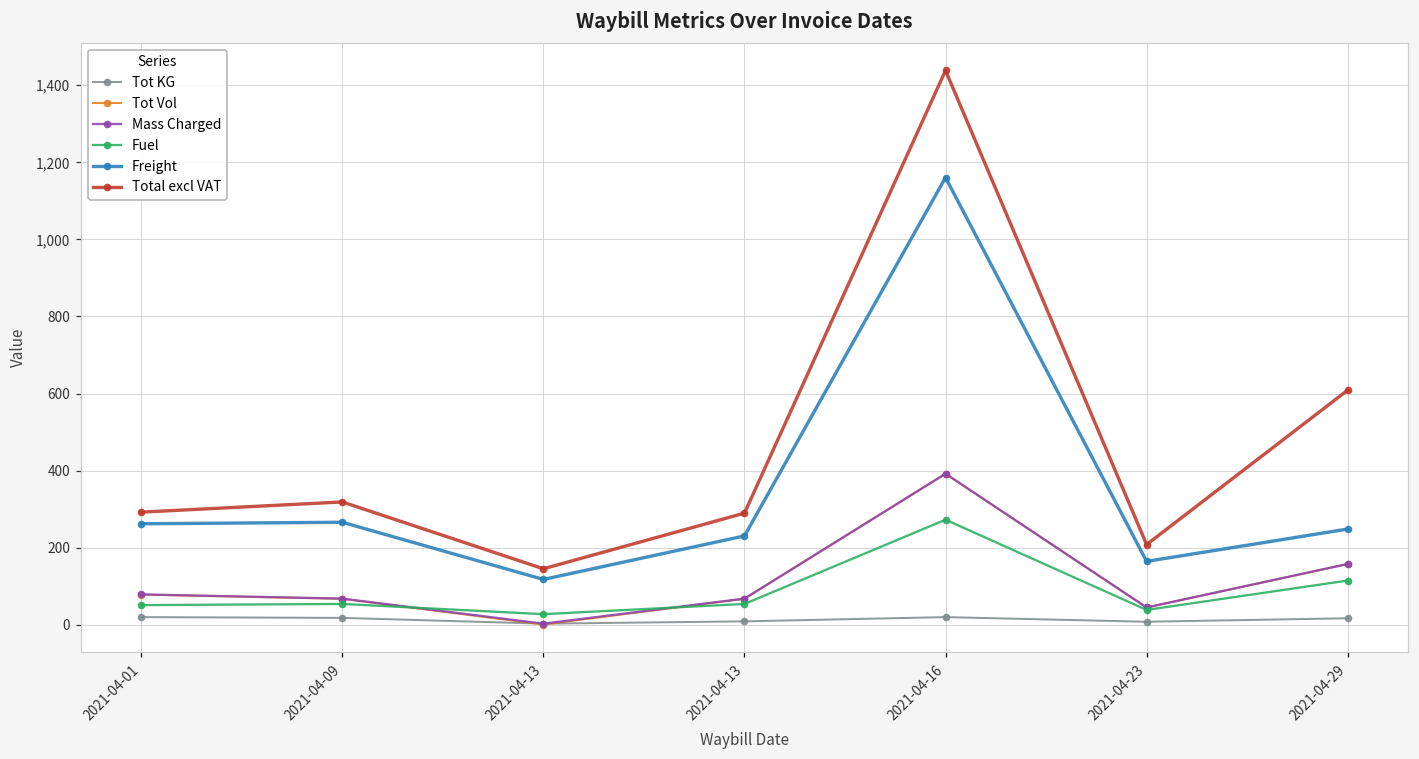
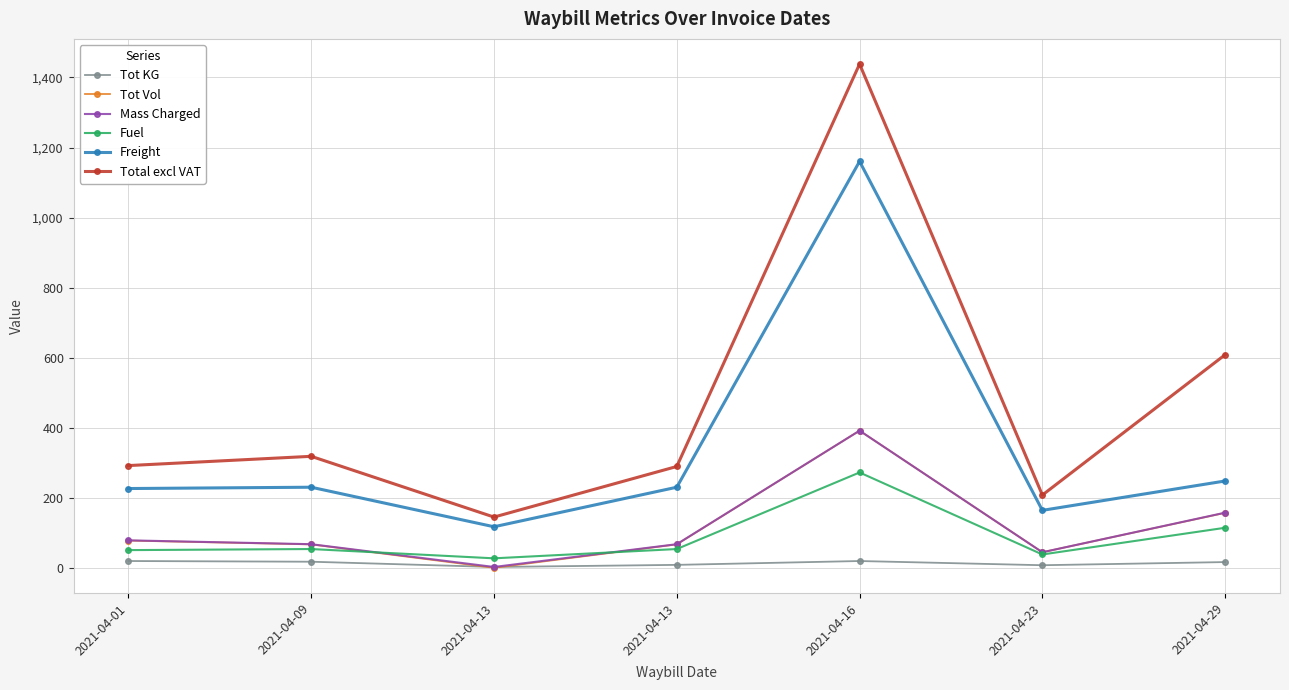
  {
    "Tot KG": {
      "2021-04-01": "20",
      "2021-04-09": "20",
      "2021-04-16": "20",
      "2021-04-23": "10",
      "2021-04-29": "20"
    },
    "Fuel": {
      "2021-04-01": "50",
      "2021-04-09": "50",
      "2021-04-16": "270",
      "2021-04-29": "110"
    },
    "Freight": {
-     "2021-04-01": "260",
-     "2021-04-09": "270",
+     "2021-04-01": "230",
+     "2021-04-09": "230",
      "2021-04-16": "1,160",
      "2021-04-23": "160",
      "2021-04-29": "250"
    },
    "Total excl VAT": {
      "2021-04-01": "290",
      "2021-04-09": "320",
      "2021-04-16": "1,440",
      "2021-04-23": "210",
      "2021-04-29": "610"
    }
  }
